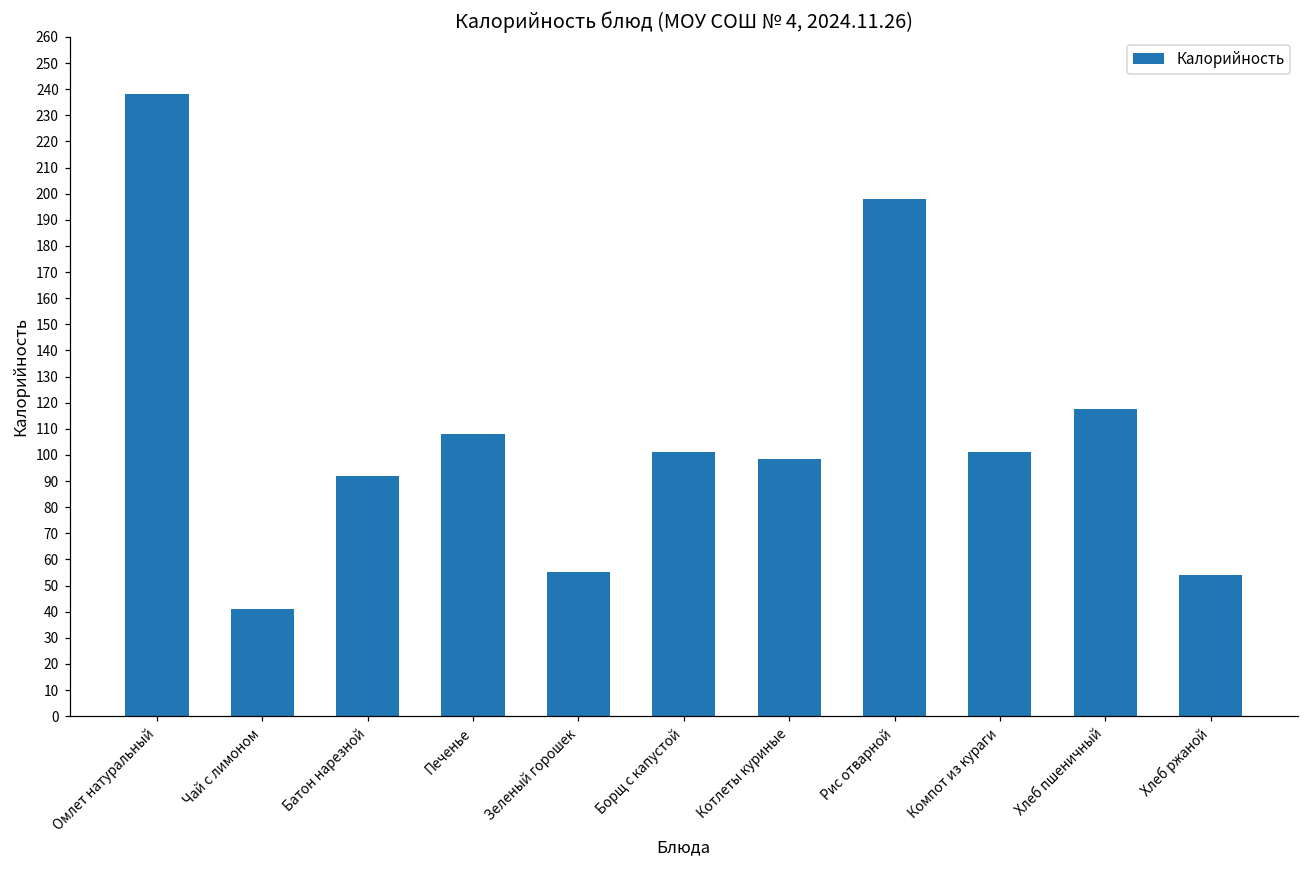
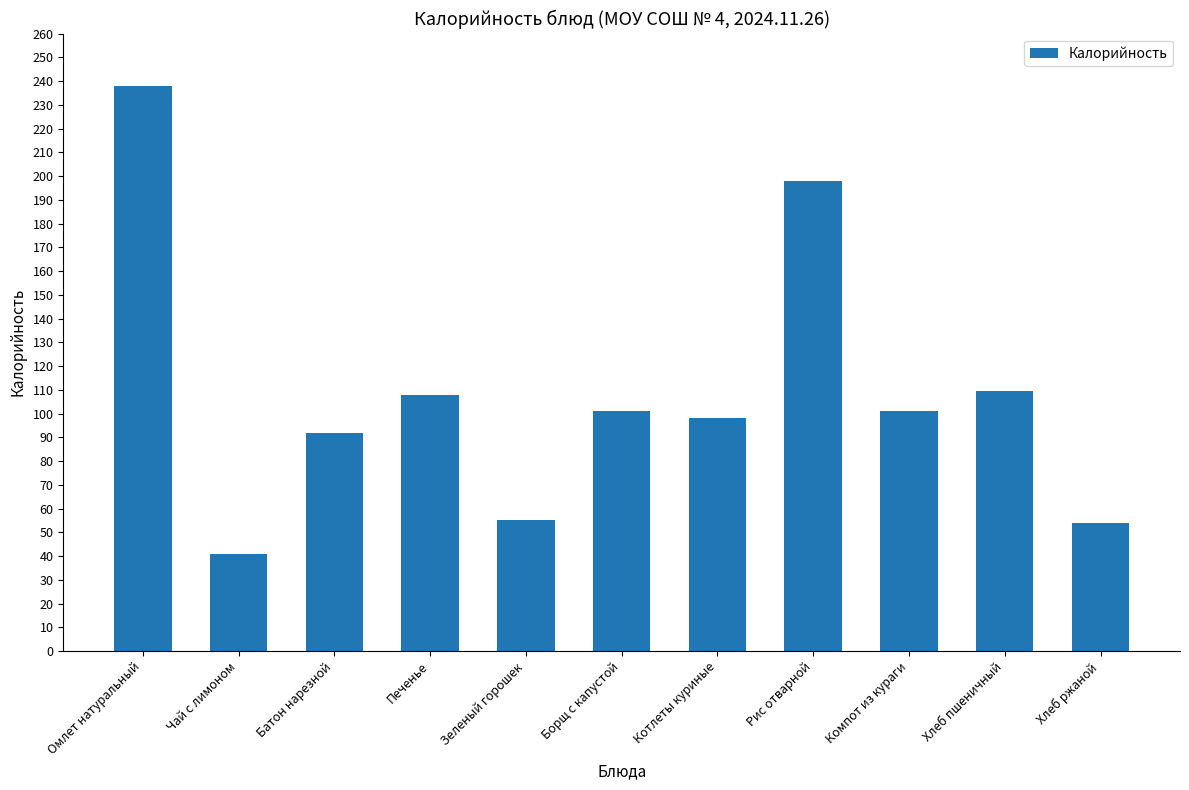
  {
    "Омлет натуральный": 238,
    "Чай с лимоном": 41,
    "Батон нарезной": 92,
    "Печенье": 108,
    "Зеленый горошек": 55,
    "Борщ с капустой": 101,
    "Котлеты куриные": 98,
    "Рис отварной": 198,
    "Компот из кураги": 101,
-   "Хлеб пшеничный": 118,
+   "Хлеб пшеничный": 110,
    "Хлеб ржаной": 54
  }
